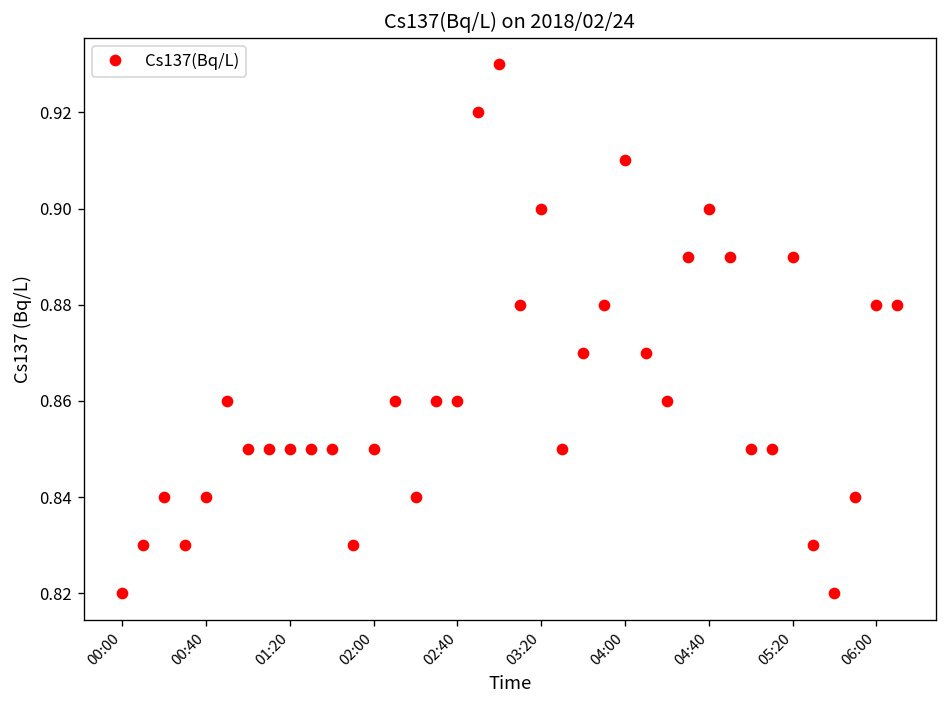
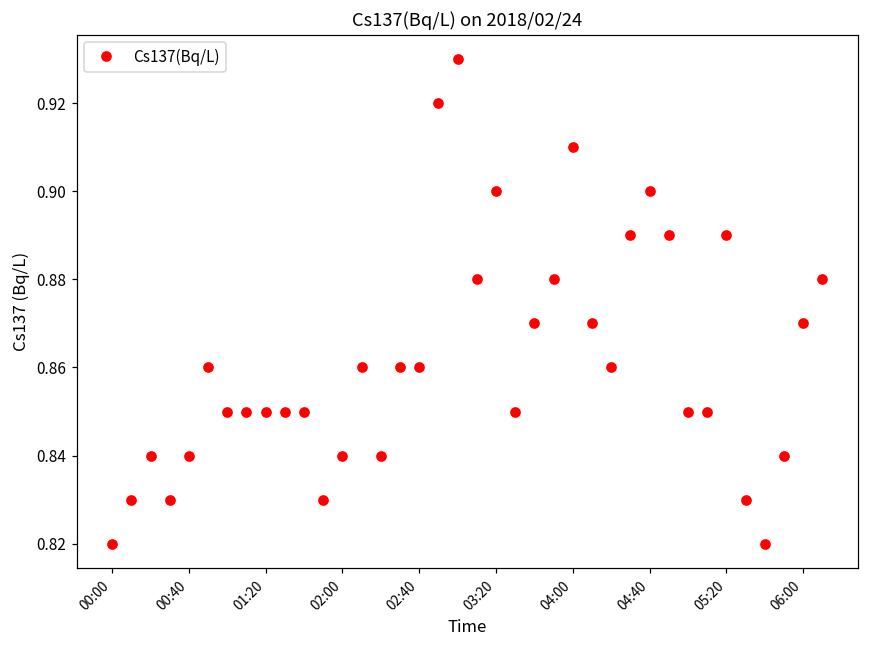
  {
    "00:00": 0.82,
    "00:40": 0.84,
    "01:20": 0.85,
-   "02:00": 0.85,
+   "02:00": 0.84,
    "02:40": 0.86,
    "03:20": 0.90,
    "04:00": 0.91,
    "04:40": 0.90,
    "05:20": 0.89,
-   "06:00": 0.88
+   "06:00": 0.87
  }
